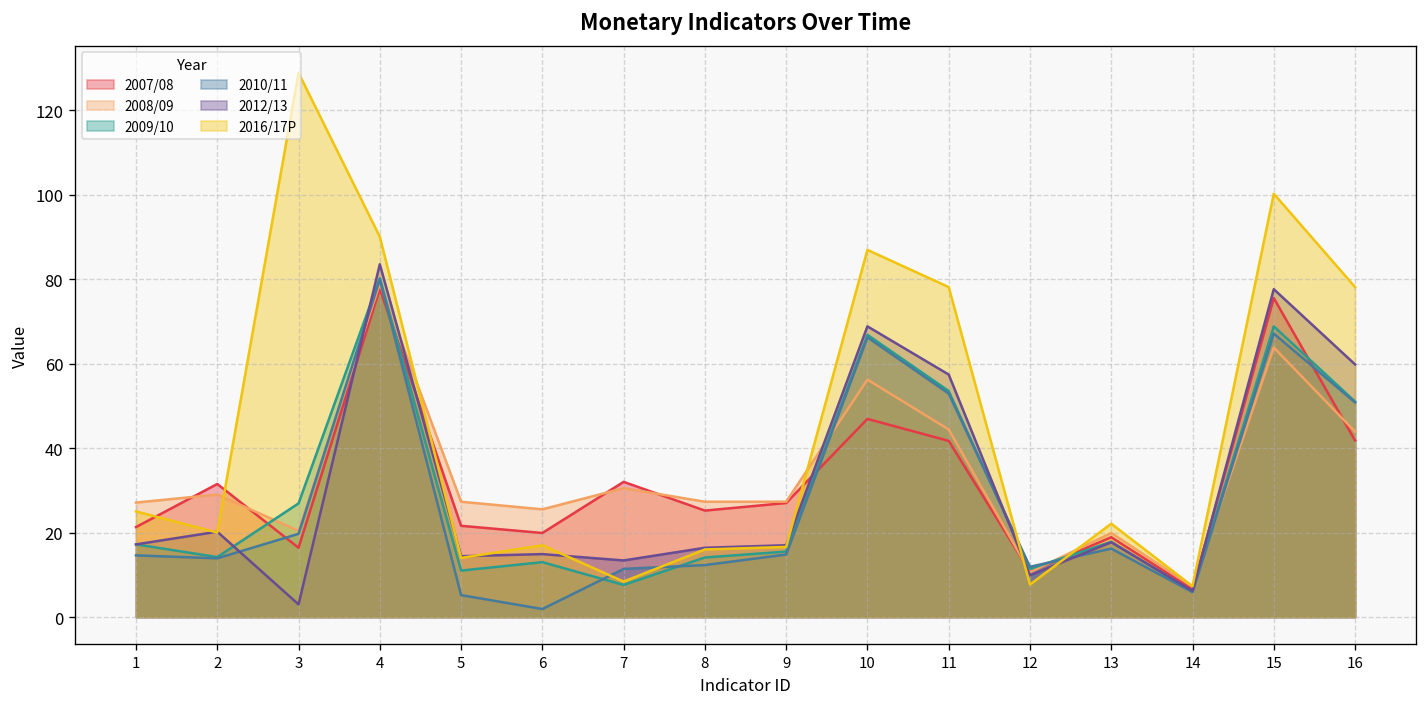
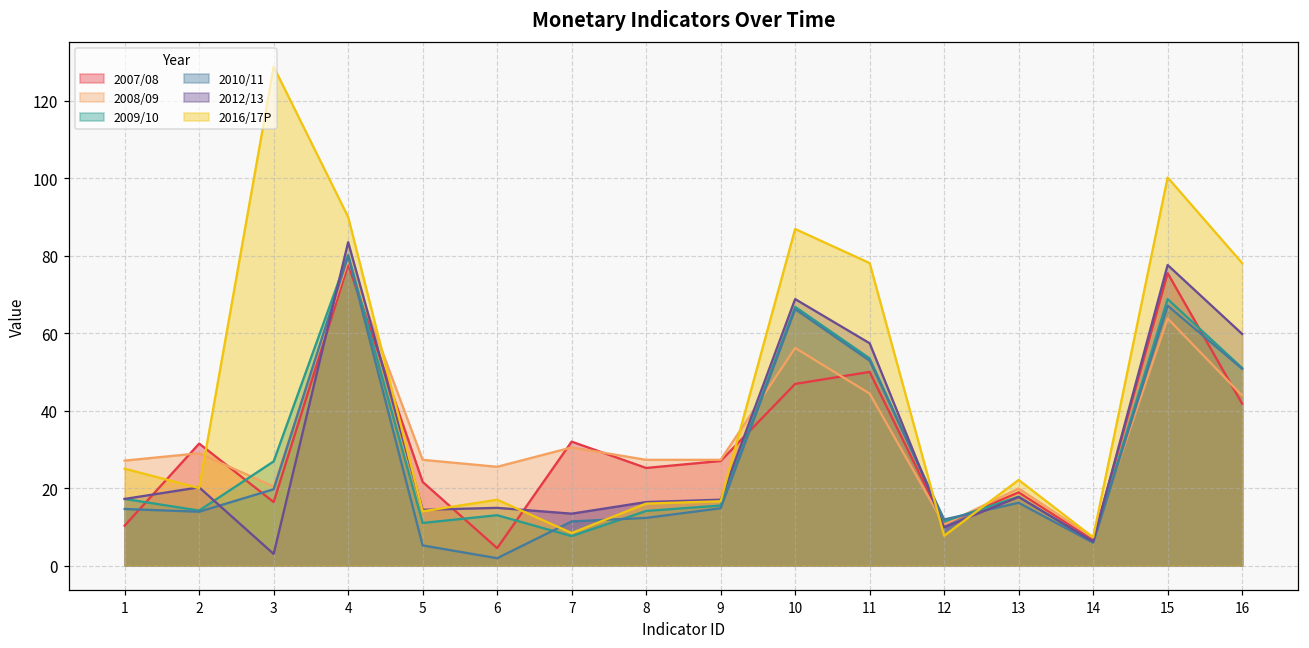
  {
    "2007/08": {
-     "1": 21,
+     "1": 10,
      "2": 32,
      "3": 16,
      "4": 78,
      "5": 22,
-     "6": 20,
+     "6": 5,
      "7": 32,
      "8": 25,
      "10": 47,
-     "11": 42,
+     "11": 50,
      "13": 19,
      "15": 76,
      "16": 42
    }
  }
